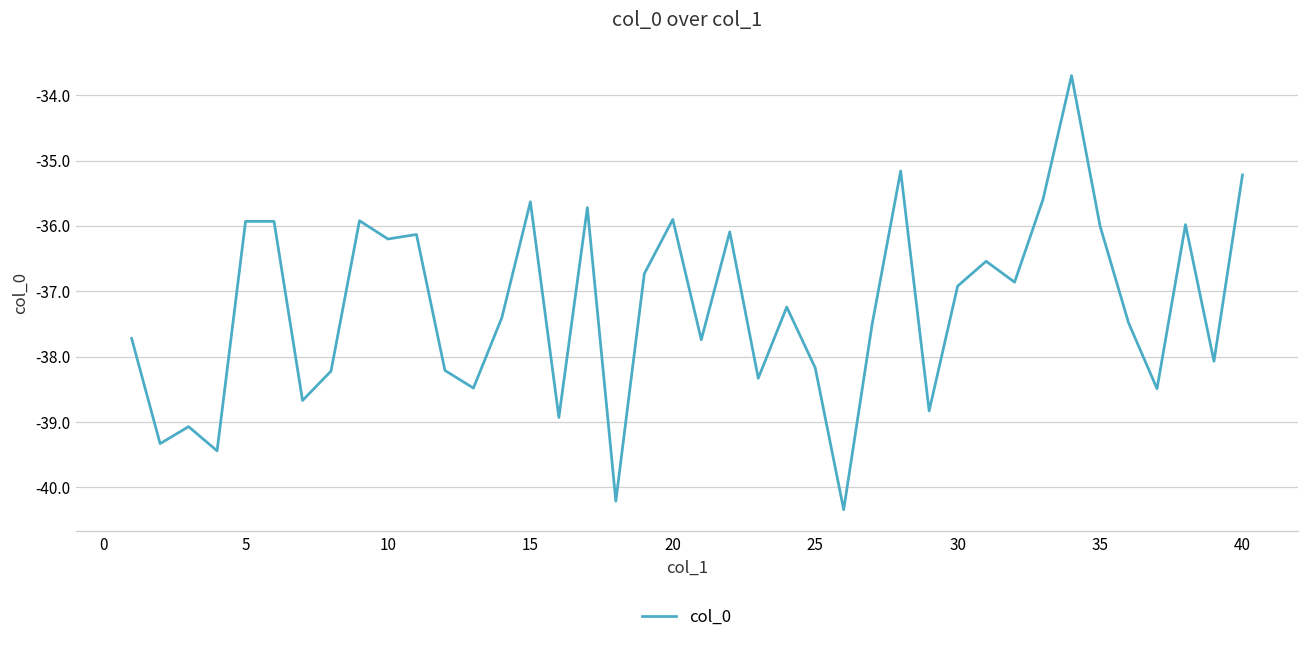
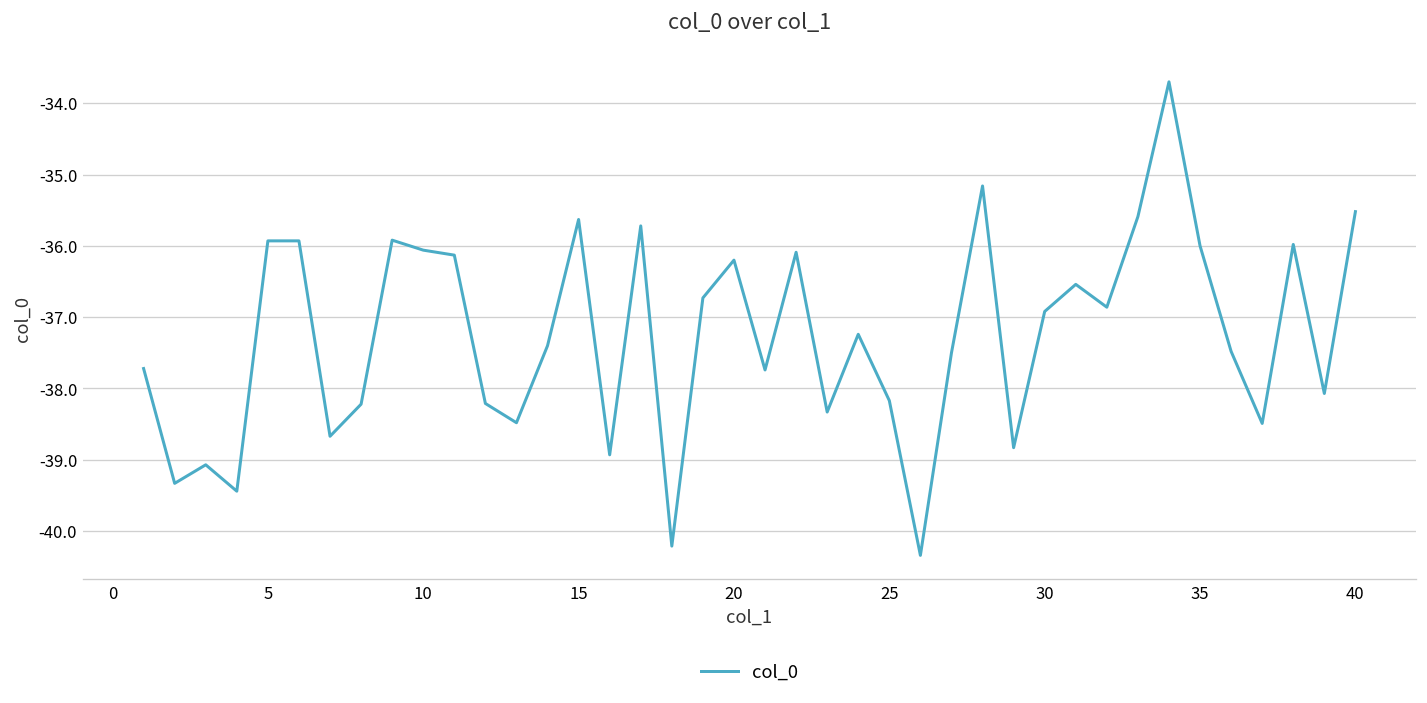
  {
    "5": -35.9,
-   "10": -36.2,
+   "10": -36.1,
    "15": -35.6,
-   "20": -35.9,
+   "20": -36.2,
    "25": -38.2,
    "30": -36.9,
    "35": -36.0,
-   "40": -35.2
+   "40": -35.5
  }
